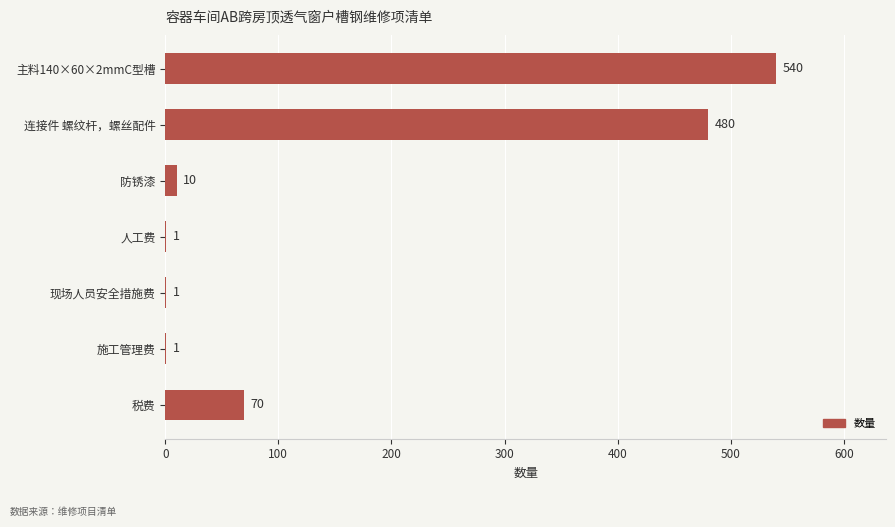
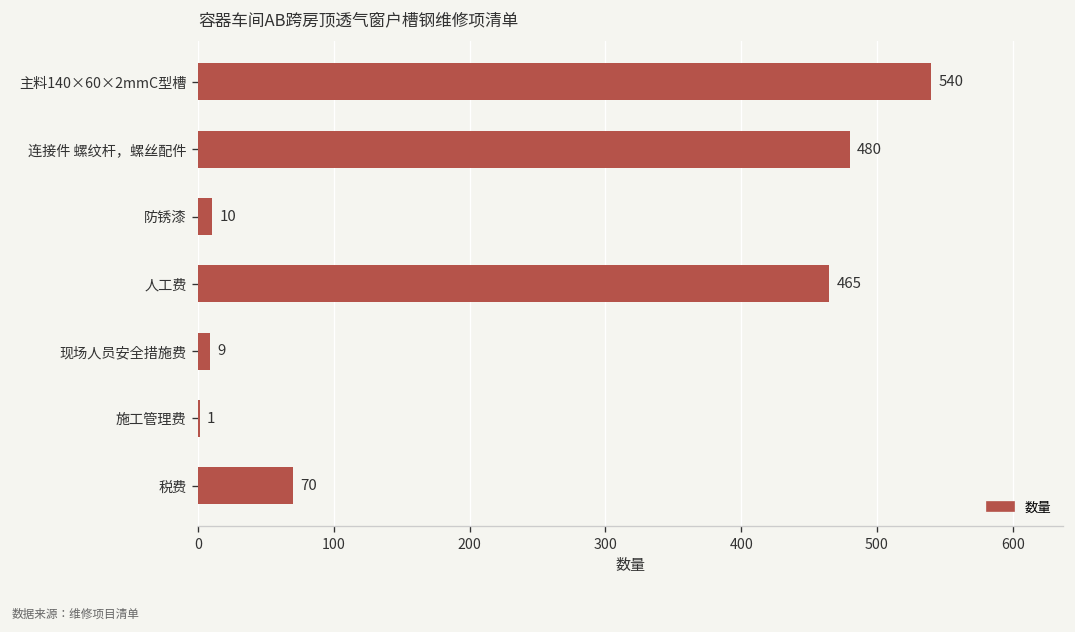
  {
    "主料140×60×2mmC型槽": 540,
    "连接件 螺纹杆，螺丝配件": 480,
    "防锈漆": 10,
-   "人工费": 1,
-   "现场人员安全措施费": 1,
+   "人工费": 465,
+   "现场人员安全措施费": 9,
    "施工管理费": 1,
    "税费": 70
  }
